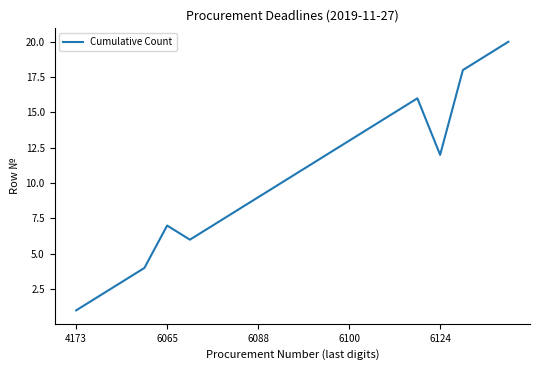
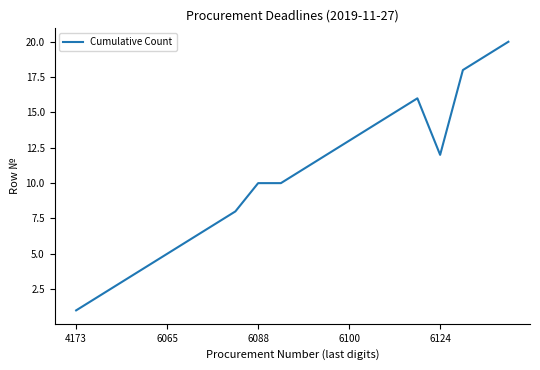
  {
    "4173": 1,
-   "6065": 7,
-   "6088": 9,
+   "6065": 5,
+   "6088": 10,
    "6100": 13,
    "6124": 12
  }
